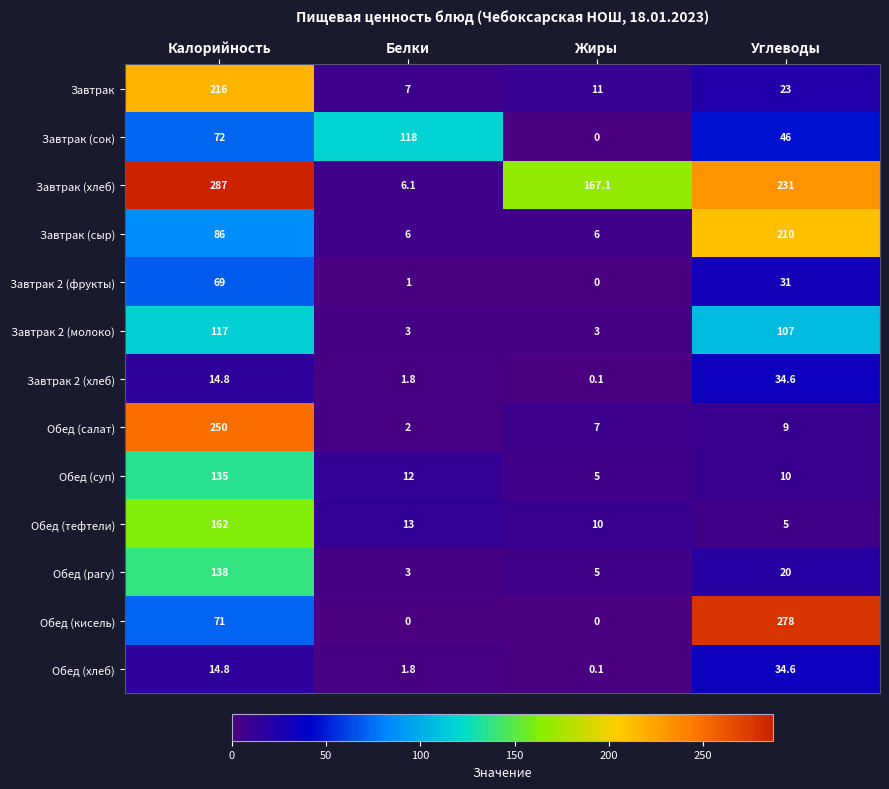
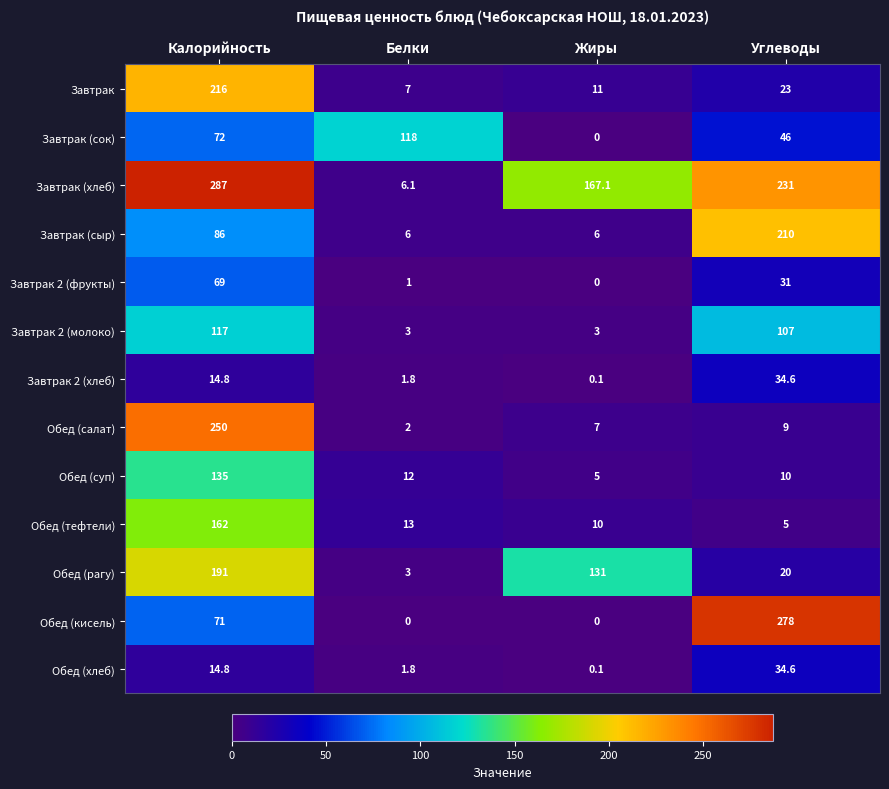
  {
    "Обед (рагу)": {
-     "Калорийность": 138,
-     "Жиры": 5
+     "Калорийность": 191,
+     "Жиры": 131
    }
  }
